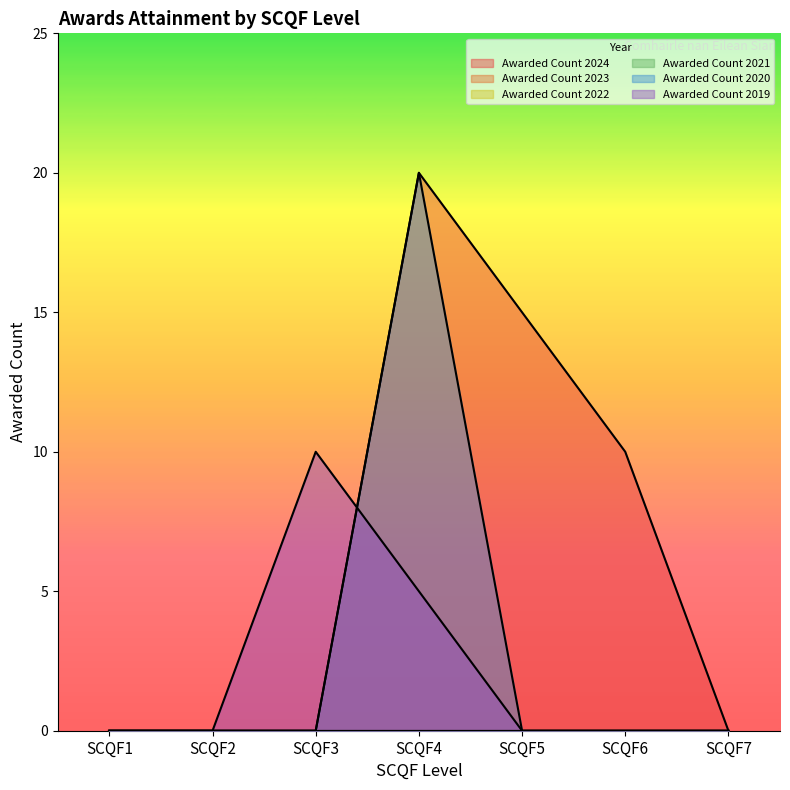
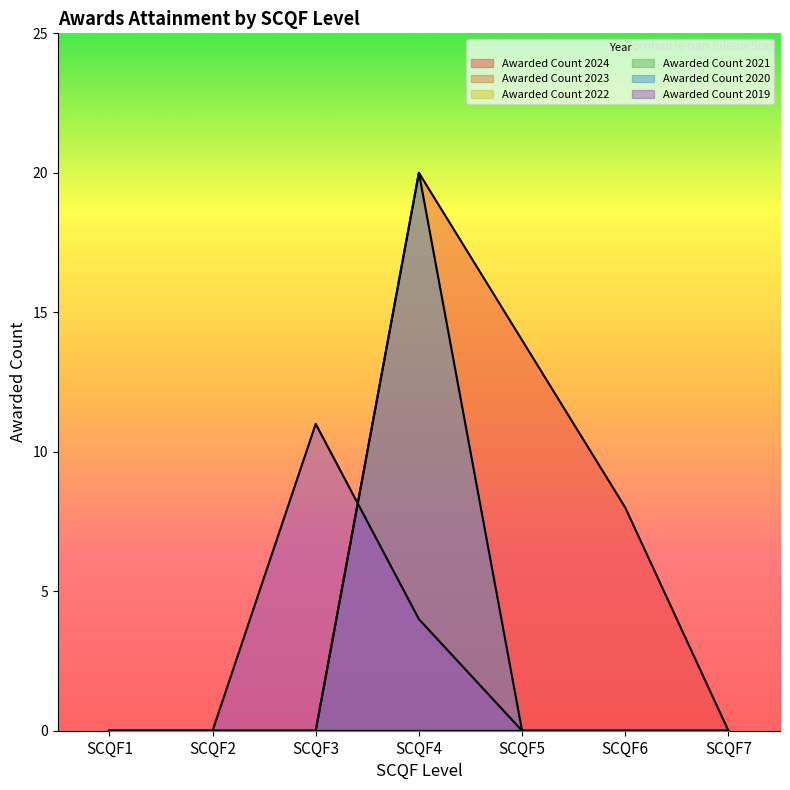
  {
    "Awarded Count 2024": {
-     "SCQF5": 15,
-     "SCQF6": 10
+     "SCQF5": 14,
+     "SCQF6": 8
    },
    "Awarded Count 2021": {
      "SCQF4": 0
    },
    "Awarded Count 2019": {
-     "SCQF3": 10,
-     "SCQF4": 5
+     "SCQF3": 11,
+     "SCQF4": 4
    }
  }
